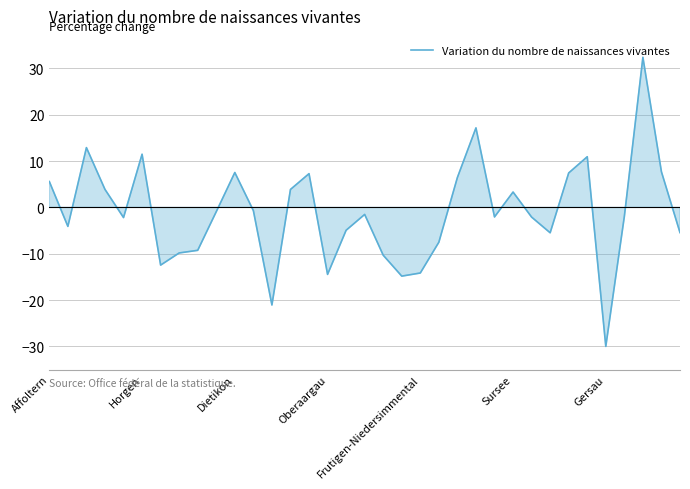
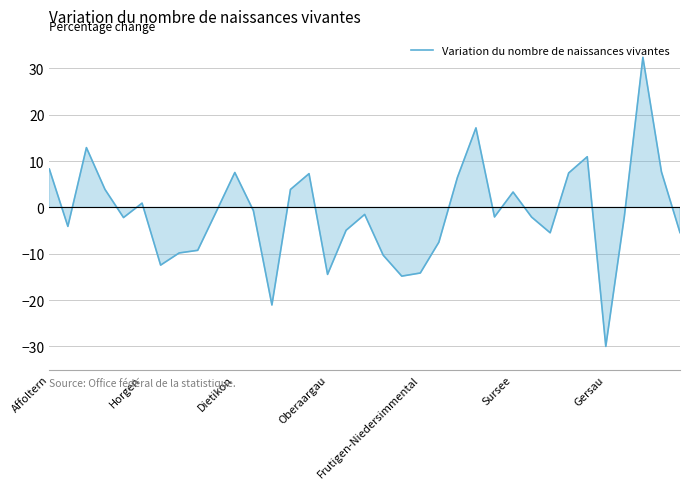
  {
-   "Affoltern": 6,
-   "Horgen": 11,
+   "Affoltern": 8,
+   "Horgen": 1,
    "Dietikon": 8,
    "Oberaargau": -14,
    "Frutigen-Niedersimmental": -14,
    "Sursee": 3,
    "Gersau": -30
  }
